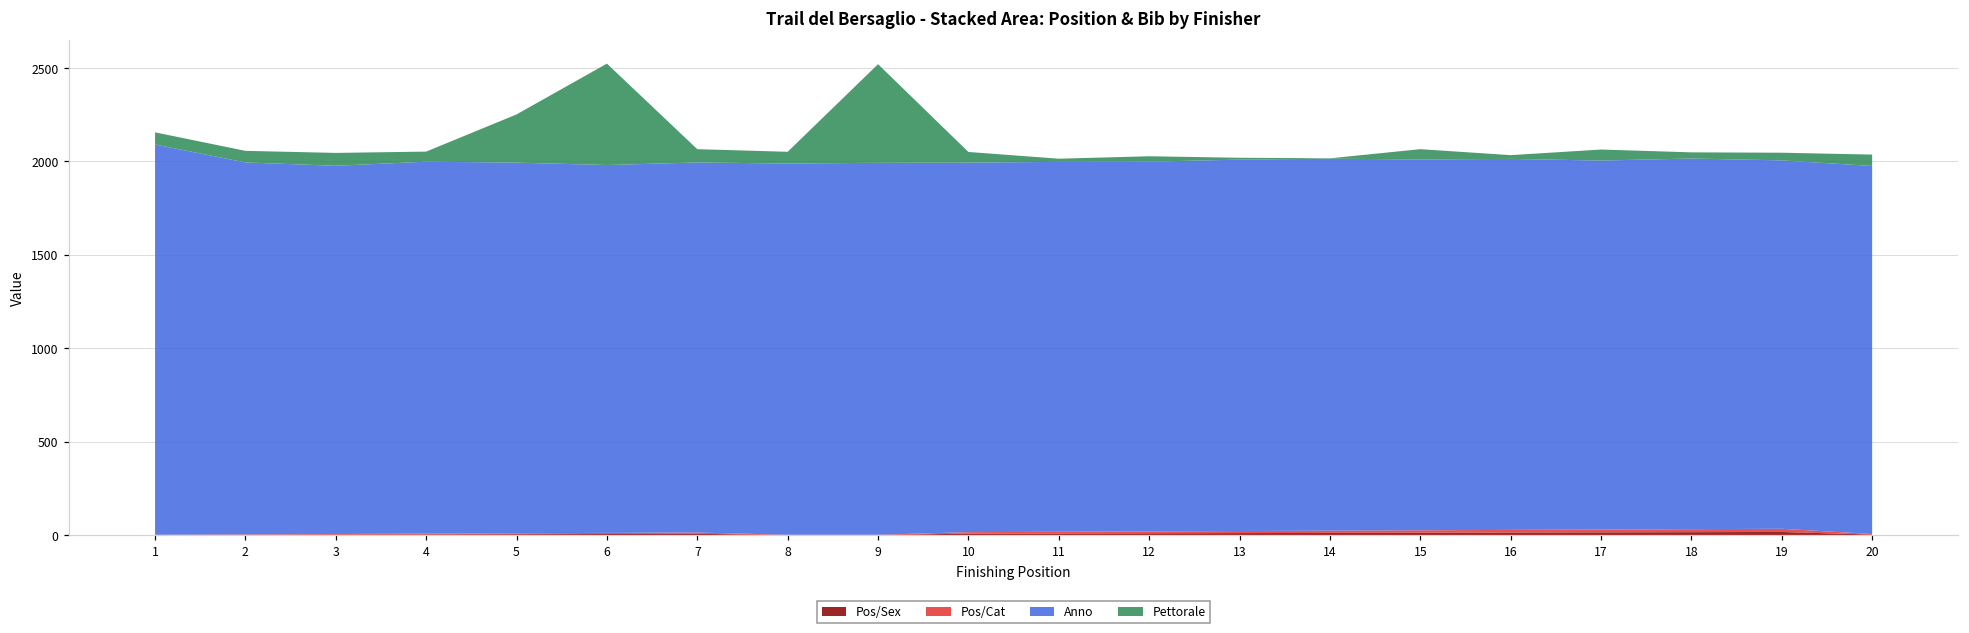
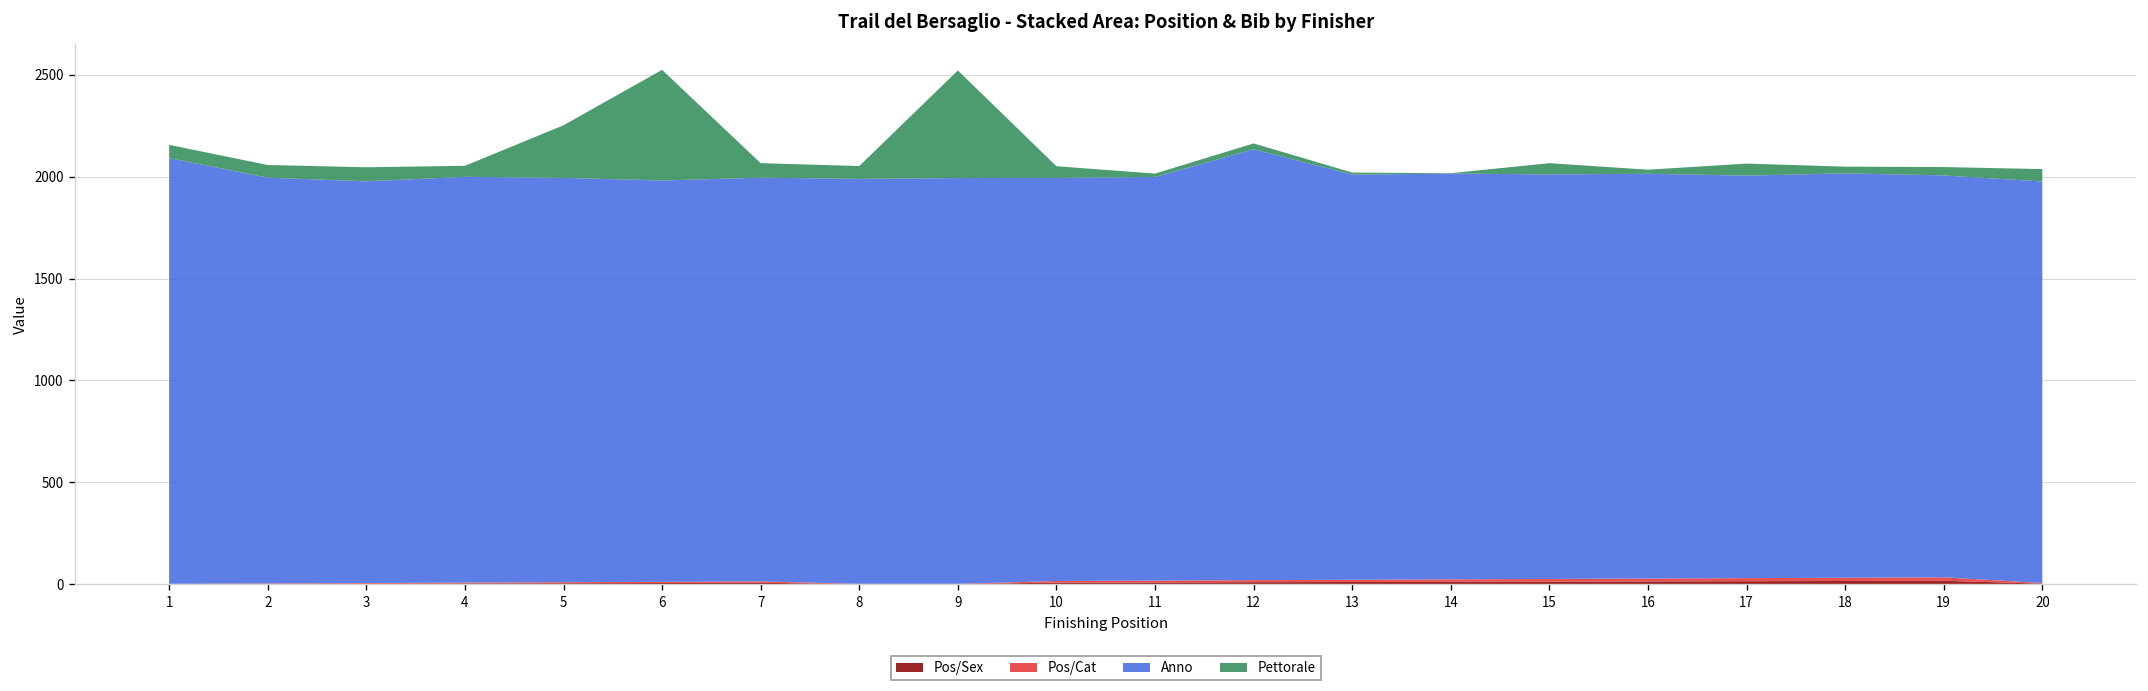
  {
    "Pos/Sex": {
      "17": 20,
      "18": 20,
      "19": 20
    },
    "Pos/Cat": {
      "17": 20,
      "18": 20,
      "19": 20
    },
    "Anno": {
      "1": 2090,
      "2": 1990,
      "3": 1970,
      "4": 1990,
      "5": 1980,
      "6": 1970,
      "7": 1980,
      "8": 1990,
      "9": 1990,
      "10": 1980,
      "11": 1980,
-     "12": 1980,
+     "12": 2110,
      "15": 1990,
      "16": 1990,
      "17": 1980,
      "18": 1980,
      "19": 1970,
      "20": 1970
    },
    "Pettorale": {
      "1": 70,
      "2": 60,
      "3": 70,
      "4": 50,
      "5": 260,
      "6": 540,
      "7": 70,
      "8": 60,
      "9": 530,
      "10": 60,
      "11": 20,
      "12": 30,
      "15": 60,
      "16": 20,
      "17": 60,
      "18": 30,
      "19": 40,
      "20": 60
    }
  }
